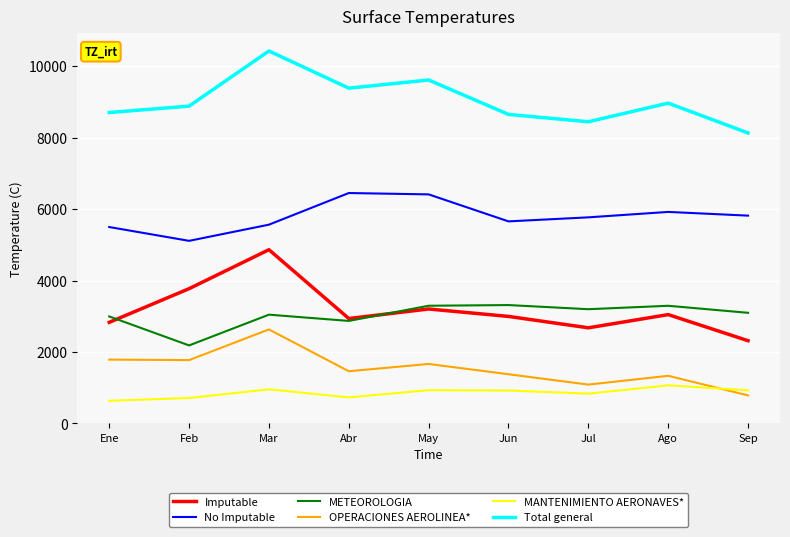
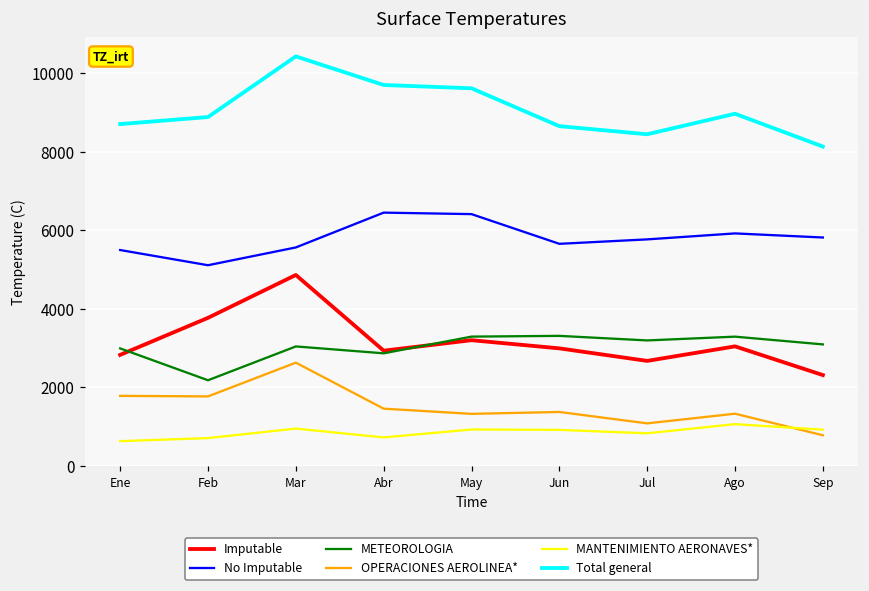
  {
    "Imputable": {
      "Ene": 2800,
      "Feb": 3800,
      "Mar": 4900,
      "May": 3200,
      "Jun": 3000,
      "Jul": 2700,
      "Ago": 3000,
      "Sep": 2300
    },
    "No Imputable": {
      "Ene": 5500,
      "Feb": 5100,
      "Mar": 5600,
      "Abr": 6500,
      "May": 6400,
      "Jun": 5700,
      "Jul": 5800,
      "Ago": 5900,
      "Sep": 5800
    },
    "METEOROLOGIA": {
      "Ene": 3000,
      "Feb": 2200,
      "Mar": 3000,
      "May": 3300,
      "Jun": 3300,
      "Jul": 3200,
      "Ago": 3300,
      "Sep": 3100
    },
    "OPERACIONES AEROLINEA*": {
      "Ene": 1800,
      "Feb": 1800,
      "Mar": 2600,
      "Abr": 1500,
-     "May": 1700,
+     "May": 1300,
      "Jun": 1400,
      "Jul": 1100,
      "Ago": 1300,
      "Sep": 800
    },
    "MANTENIMIENTO AERONAVES*": {
      "Ene": 600,
      "Feb": 700,
      "Mar": 1000,
      "Abr": 700,
      "May": 900,
      "Jun": 900,
      "Jul": 800,
      "Ago": 1100,
      "Sep": 900
    },
    "Total general": {
      "Ene": 8700,
      "Feb": 8900,
      "Mar": 10400,
-     "Abr": 9400,
+     "Abr": 9700,
      "May": 9600,
      "Jun": 8700,
      "Jul": 8400,
      "Ago": 9000,
      "Sep": 8100
    }
  }
